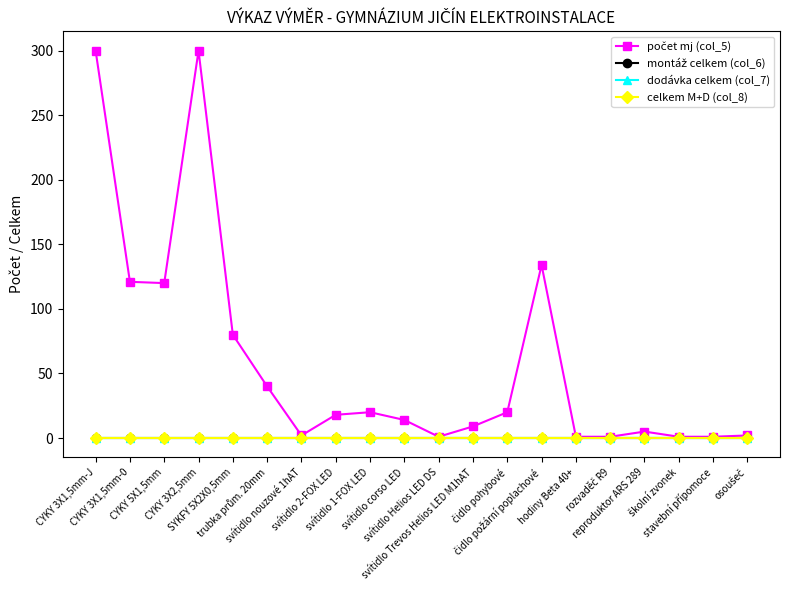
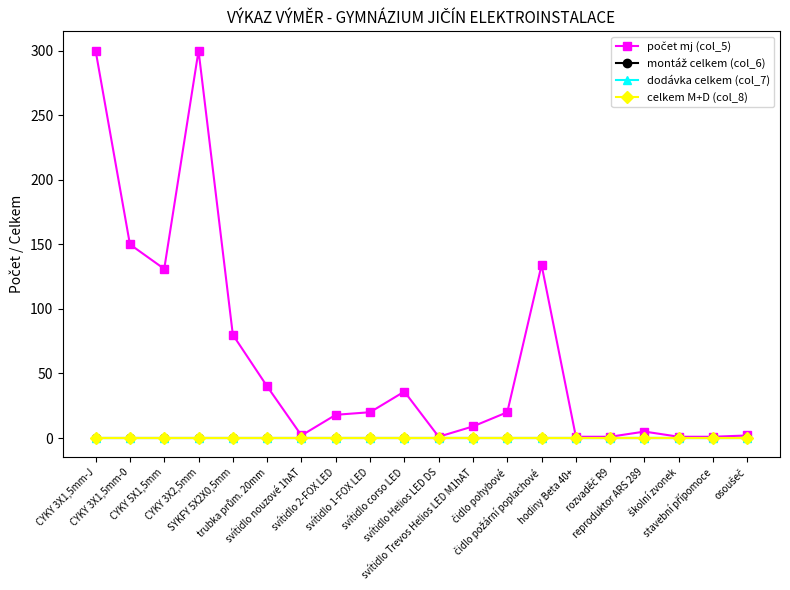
  {
    "počet mj (col_5)": {
      "CYKY 3X1,5mm-J": 300,
-     "CYKY 3X1,5mm-0": 121,
-     "CYKY 5X1,5mm": 120,
+     "CYKY 3X1,5mm-0": 150,
+     "CYKY 5X1,5mm": 131,
      "CYKY 3X2,5mm": 300,
      "SYKFY 5X2X0,5mm": 80,
      "trubka prům. 20mm": 40,
      "svítidlo 2-FOX LED": 18,
      "svítidlo 1-FOX LED": 20,
-     "svítidlo corso LED": 14,
+     "svítidlo corso LED": 36,
      "svítidlo Trevos Helios LED M1hAT": 9,
      "čidlo pohybové": 20,
      "čidlo požární poplachové": 134,
      "reproduktor ARS 289": 5
    },
    "celkem M+D (col_8)": {
      "CYKY 3X1,5mm-J": 0,
      "CYKY 3X1,5mm-0": 0,
      "CYKY 5X1,5mm": 0,
      "CYKY 3X2,5mm": 0,
      "SYKFY 5X2X0,5mm": 0,
      "trubka prům. 20mm": 0,
      "svítidlo 2-FOX LED": 0,
      "svítidlo 1-FOX LED": 0,
      "svítidlo corso LED": 0,
      "svítidlo Trevos Helios LED M1hAT": 0,
      "čidlo pohybové": 0,
      "čidlo požární poplachové": 0,
      "reproduktor ARS 289": 0
    }
  }
